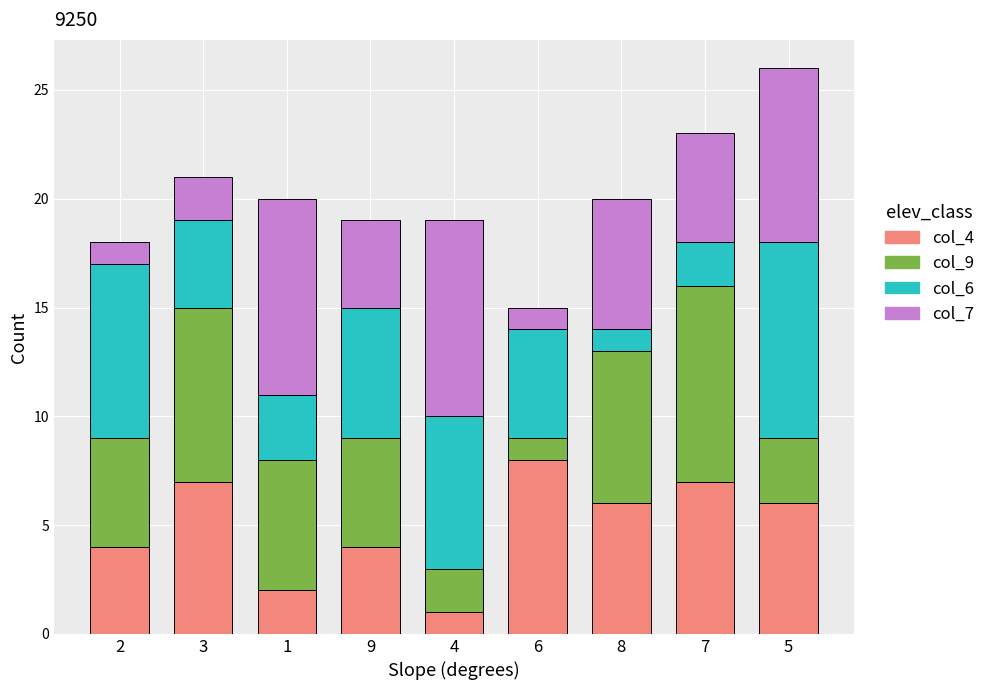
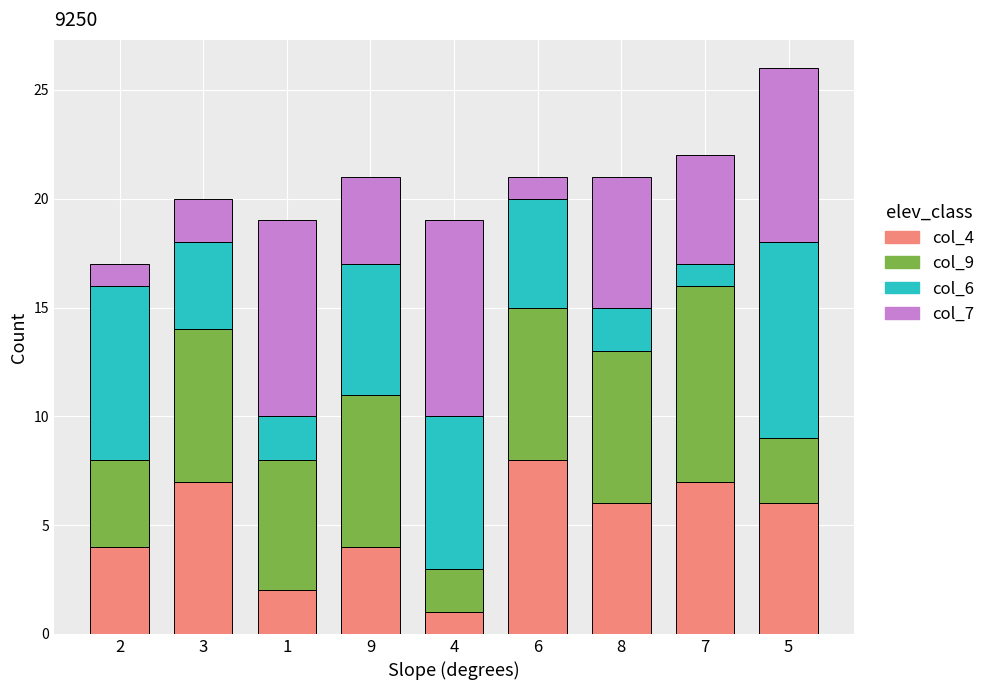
  {
    "col_4": {
      "2": 4,
      "3": 7,
      "1": 2,
      "9": 4,
      "4": 1,
      "6": 8,
      "8": 6,
      "7": 7,
      "5": 6
    },
    "col_9": {
-     "2": 5,
-     "3": 8,
+     "2": 4,
+     "3": 7,
      "1": 6,
-     "9": 5,
+     "9": 7,
      "4": 2,
-     "6": 1,
+     "6": 7,
      "8": 7,
      "7": 9,
      "5": 3
    },
    "col_6": {
      "2": 8,
      "3": 4,
-     "1": 3,
+     "1": 2,
      "9": 6,
      "4": 7,
      "6": 5,
-     "8": 1,
-     "7": 2,
+     "8": 2,
+     "7": 1,
      "5": 9
    },
    "col_7": {
      "2": 1,
      "3": 2,
      "1": 9,
      "9": 4,
      "4": 9,
      "6": 1,
      "8": 6,
      "7": 5,
      "5": 8
    }
  }
